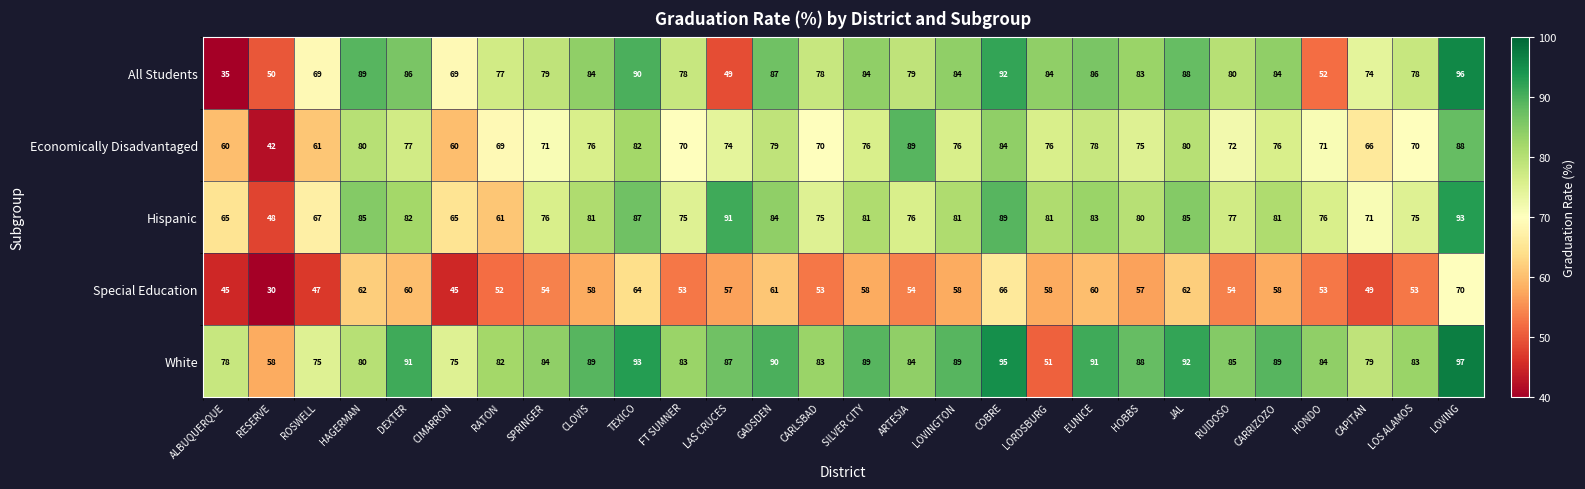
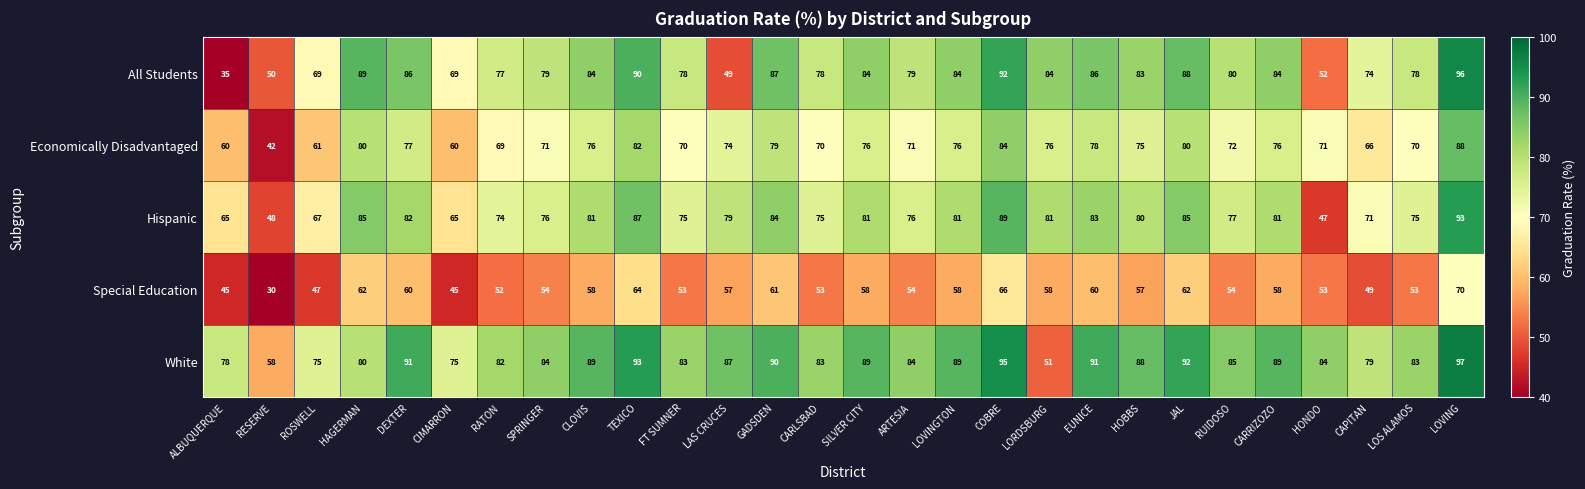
  {
    "All Students": {
      "ALBUQUERQUE": 35,
      "RESERVE": 50,
      "ROSWELL": 69,
      "HAGERMAN": 89,
      "DEXTER": 86,
      "CIMARRON": 69,
      "RATON": 77,
      "SPRINGER": 79,
      "CLOVIS": 84,
      "TEXICO": 90,
      "FT SUMNER": 78,
      "LAS CRUCES": 49,
      "GADSDEN": 87,
      "CARLSBAD": 78,
      "SILVER CITY": 84,
      "ARTESIA": 79,
      "LOVINGTON": 84,
      "COBRE": 92,
      "LORDSBURG": 84,
      "EUNICE": 86,
      "HOBBS": 83,
      "JAL": 88,
      "RUIDOSO": 80,
      "CARRIZOZO": 84,
      "HONDO": 52,
      "CAPITAN": 74,
      "LOS ALAMOS": 78,
      "LOVING": 96
    },
    "Economically Disadvantaged": {
      "ALBUQUERQUE": 60,
      "RESERVE": 42,
      "ROSWELL": 61,
      "HAGERMAN": 80,
      "DEXTER": 77,
      "CIMARRON": 60,
      "RATON": 69,
      "SPRINGER": 71,
      "CLOVIS": 76,
      "TEXICO": 82,
      "FT SUMNER": 70,
      "LAS CRUCES": 74,
      "GADSDEN": 79,
      "CARLSBAD": 70,
      "SILVER CITY": 76,
-     "ARTESIA": 89,
+     "ARTESIA": 71,
      "LOVINGTON": 76,
      "COBRE": 84,
      "LORDSBURG": 76,
      "EUNICE": 78,
      "HOBBS": 75,
      "JAL": 80,
      "RUIDOSO": 72,
      "CARRIZOZO": 76,
      "HONDO": 71,
      "CAPITAN": 66,
      "LOS ALAMOS": 70,
      "LOVING": 88
    },
    "Hispanic": {
      "ALBUQUERQUE": 65,
      "RESERVE": 48,
      "ROSWELL": 67,
      "HAGERMAN": 85,
      "DEXTER": 82,
      "CIMARRON": 65,
-     "RATON": 61,
+     "RATON": 74,
      "SPRINGER": 76,
      "CLOVIS": 81,
      "TEXICO": 87,
      "FT SUMNER": 75,
-     "LAS CRUCES": 91,
+     "LAS CRUCES": 79,
      "GADSDEN": 84,
      "CARLSBAD": 75,
      "SILVER CITY": 81,
      "ARTESIA": 76,
      "LOVINGTON": 81,
      "COBRE": 89,
      "LORDSBURG": 81,
      "EUNICE": 83,
      "HOBBS": 80,
      "JAL": 85,
      "RUIDOSO": 77,
      "CARRIZOZO": 81,
-     "HONDO": 76,
+     "HONDO": 47,
      "CAPITAN": 71,
      "LOS ALAMOS": 75,
      "LOVING": 93
    },
    "Special Education": {
      "ALBUQUERQUE": 45,
      "RESERVE": 30,
      "ROSWELL": 47,
      "HAGERMAN": 62,
      "DEXTER": 60,
      "CIMARRON": 45,
      "RATON": 52,
      "SPRINGER": 54,
      "CLOVIS": 58,
      "TEXICO": 64,
      "FT SUMNER": 53,
      "LAS CRUCES": 57,
      "GADSDEN": 61,
      "CARLSBAD": 53,
      "SILVER CITY": 58,
      "ARTESIA": 54,
      "LOVINGTON": 58,
      "COBRE": 66,
      "LORDSBURG": 58,
      "EUNICE": 60,
      "HOBBS": 57,
      "JAL": 62,
      "RUIDOSO": 54,
      "CARRIZOZO": 58,
      "HONDO": 53,
      "CAPITAN": 49,
      "LOS ALAMOS": 53,
      "LOVING": 70
    },
    "White": {
      "ALBUQUERQUE": 78,
      "RESERVE": 58,
      "ROSWELL": 75,
      "HAGERMAN": 80,
      "DEXTER": 91,
      "CIMARRON": 75,
      "RATON": 82,
      "SPRINGER": 84,
      "CLOVIS": 89,
      "TEXICO": 93,
      "FT SUMNER": 83,
      "LAS CRUCES": 87,
      "GADSDEN": 90,
      "CARLSBAD": 83,
      "SILVER CITY": 89,
      "ARTESIA": 84,
      "LOVINGTON": 89,
      "COBRE": 95,
      "LORDSBURG": 51,
      "EUNICE": 91,
      "HOBBS": 88,
      "JAL": 92,
      "RUIDOSO": 85,
      "CARRIZOZO": 89,
      "HONDO": 84,
      "CAPITAN": 79,
      "LOS ALAMOS": 83,
      "LOVING": 97
    }
  }
